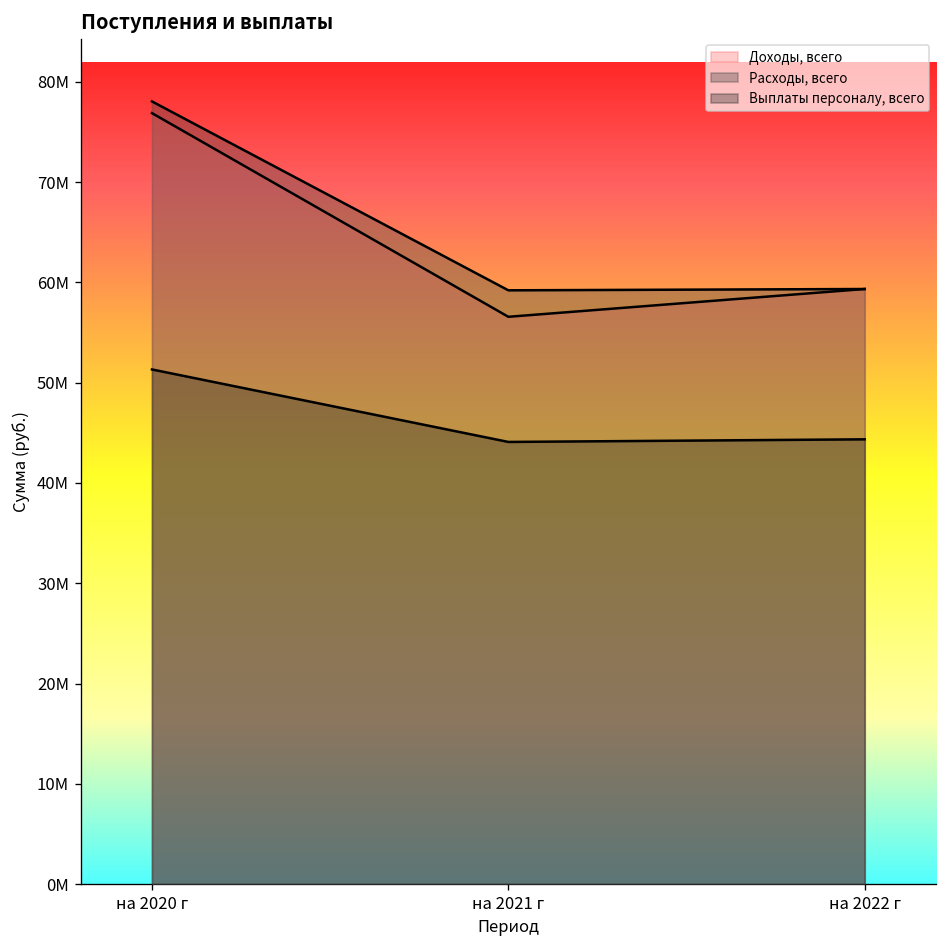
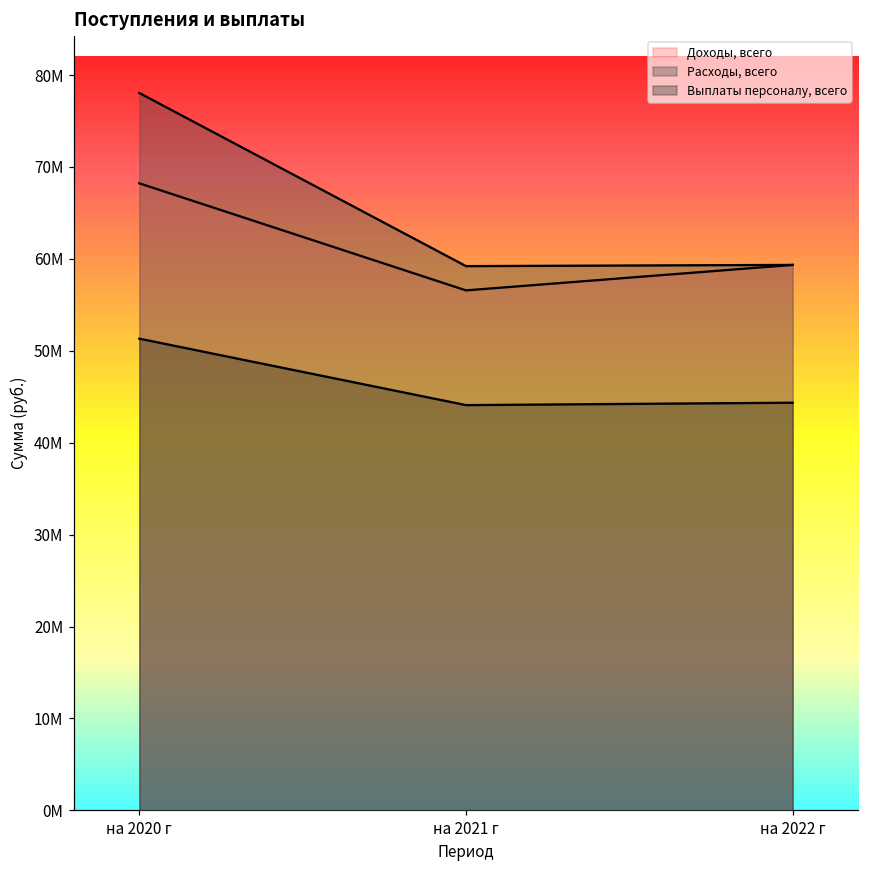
  {
    "Доходы, всего": {
-     "на 2020 г": 77000000,
+     "на 2020 г": 68000000,
      "на 2021 г": 57000000
    }
  }
